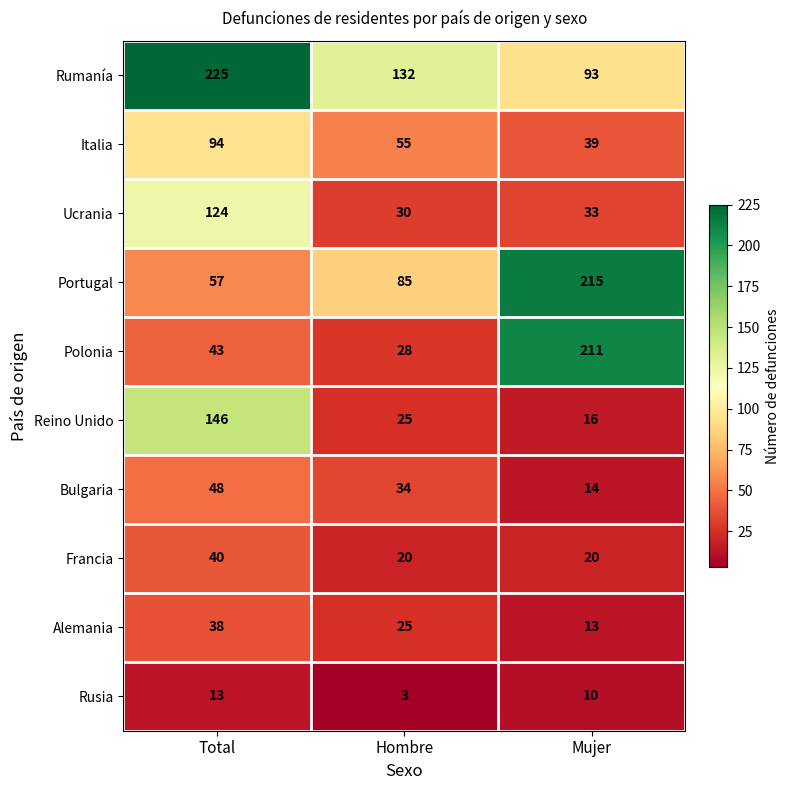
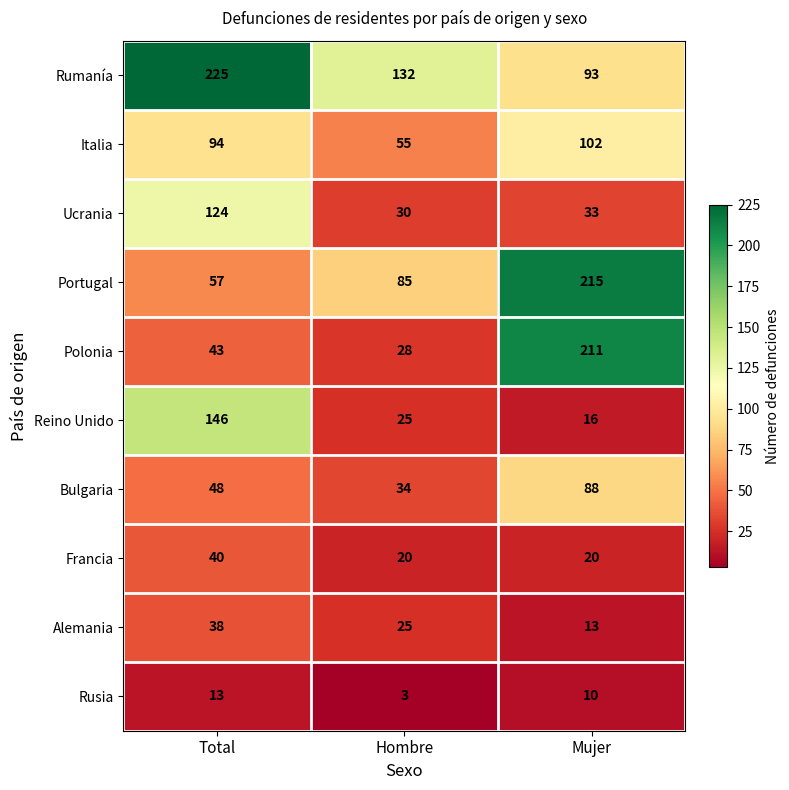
  {
    "Rumanía": {
      "Total": 225,
      "Hombre": 132,
      "Mujer": 93
    },
    "Italia": {
      "Total": 94,
      "Hombre": 55,
-     "Mujer": 39
+     "Mujer": 102
    },
    "Ucrania": {
      "Total": 124,
      "Hombre": 30,
      "Mujer": 33
    },
    "Portugal": {
      "Total": 57,
      "Hombre": 85,
      "Mujer": 215
    },
    "Polonia": {
      "Total": 43,
      "Hombre": 28,
      "Mujer": 211
    },
    "Reino Unido": {
      "Total": 146,
      "Hombre": 25,
      "Mujer": 16
    },
    "Bulgaria": {
      "Total": 48,
      "Hombre": 34,
-     "Mujer": 14
+     "Mujer": 88
    },
    "Francia": {
      "Total": 40,
      "Hombre": 20,
      "Mujer": 20
    },
    "Alemania": {
      "Total": 38,
      "Hombre": 25,
      "Mujer": 13
    },
    "Rusia": {
      "Total": 13,
      "Hombre": 3,
      "Mujer": 10
    }
  }
